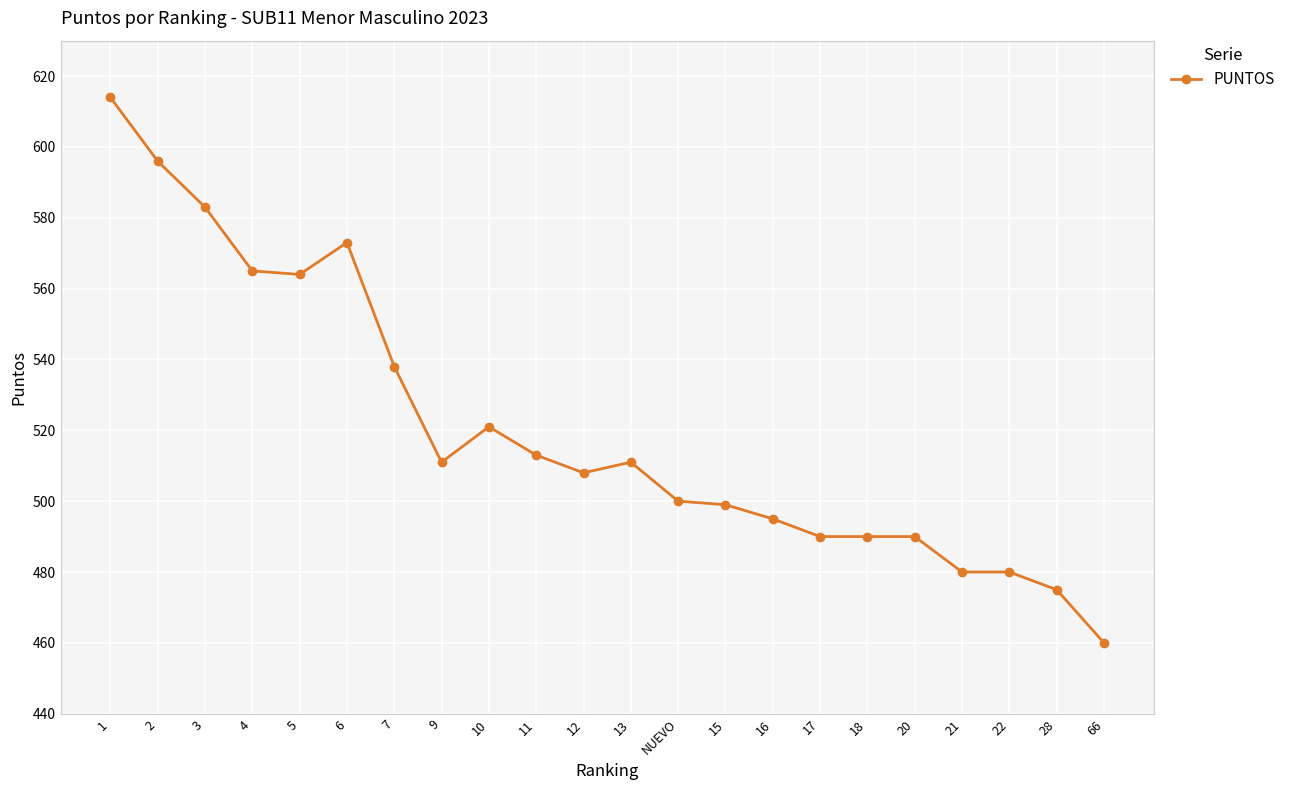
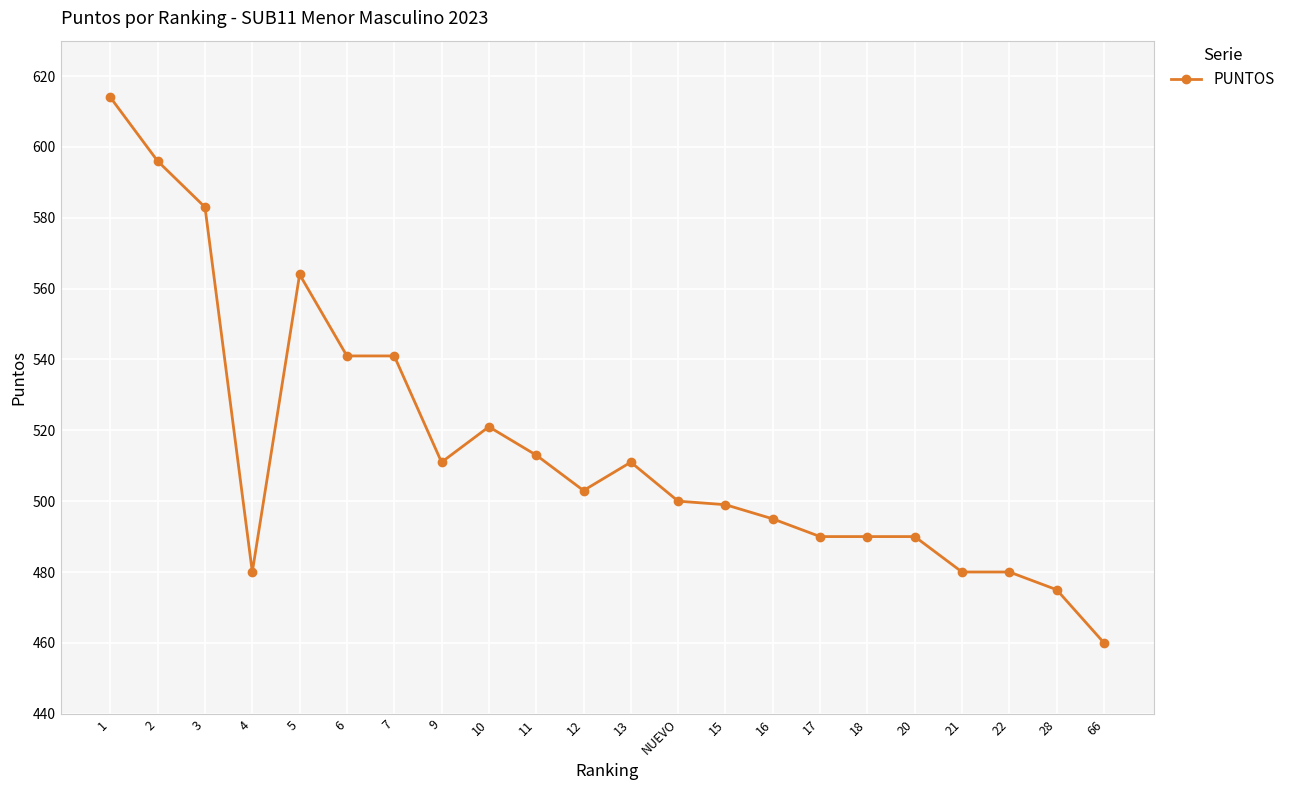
  {
    "1": 614,
    "2": 596,
    "3": 583,
-   "4": 565,
+   "4": 480,
    "5": 564,
-   "6": 573,
-   "7": 538,
+   "6": 541,
+   "7": 541,
    "9": 511,
    "10": 521,
    "11": 513,
-   "12": 508,
+   "12": 503,
    "13": 511,
    "NUEVO": 500,
    "15": 499,
    "16": 495,
    "17": 490,
    "18": 490,
    "20": 490,
    "21": 480,
    "22": 480,
    "28": 475,
    "66": 460
  }
